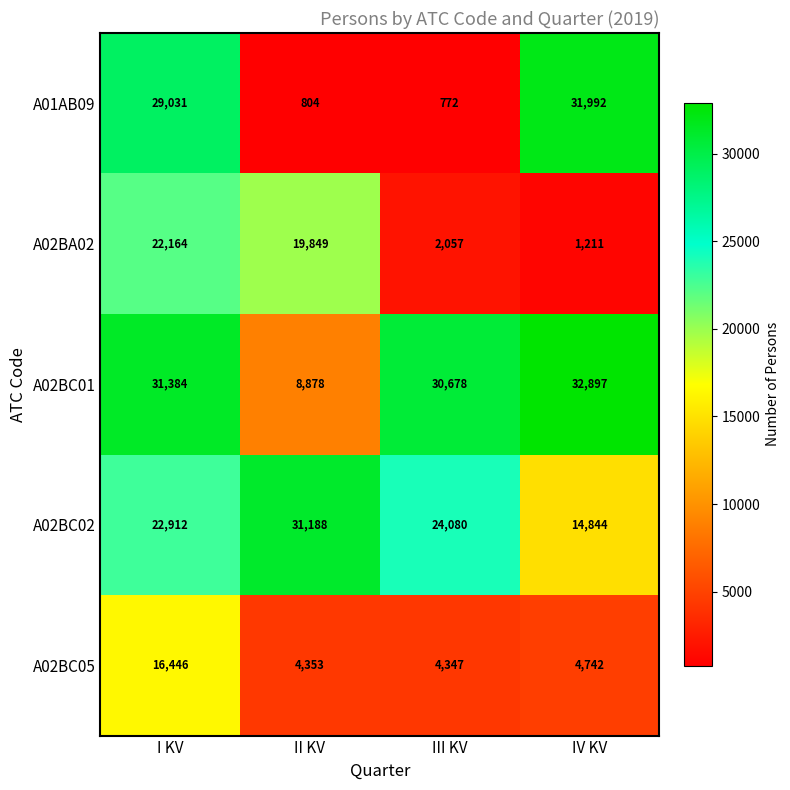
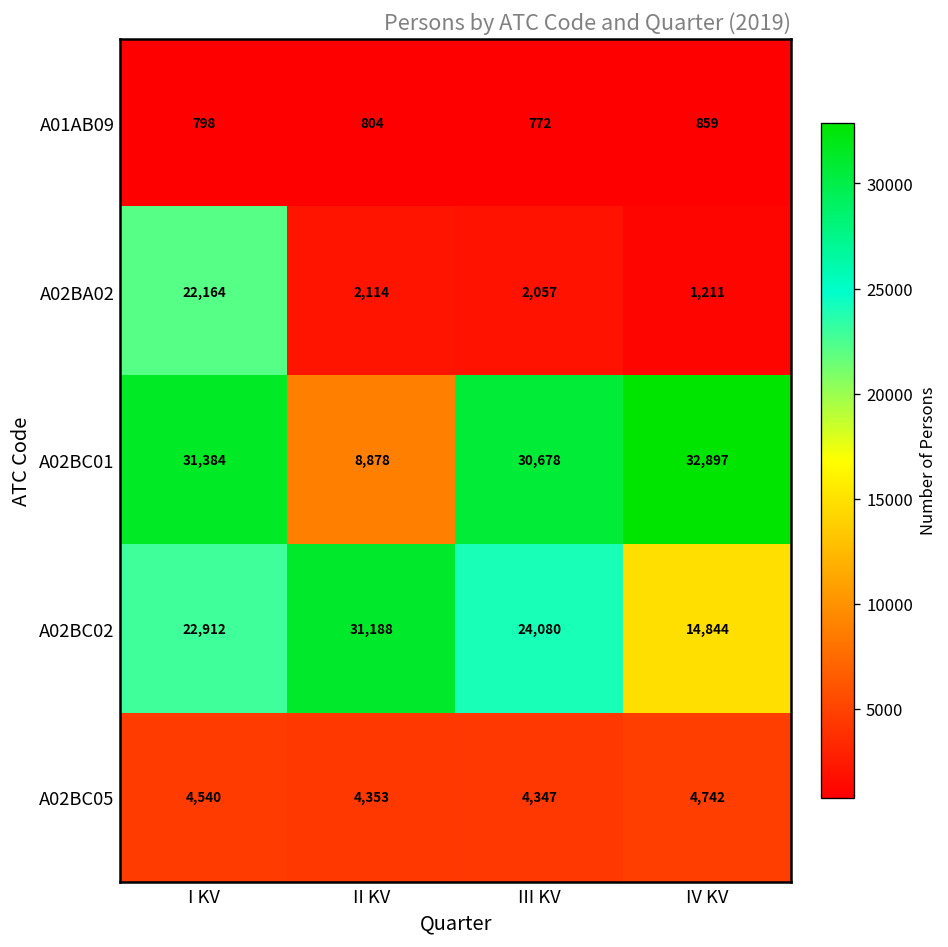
  {
    "A01AB09": {
-     "I KV": "29,031",
+     "I KV": "798",
      "II KV": "804",
      "III KV": "772",
-     "IV KV": "31,992"
+     "IV KV": "859"
    },
    "A02BA02": {
      "I KV": "22,164",
-     "II KV": "19,849",
+     "II KV": "2,114",
      "III KV": "2,057",
      "IV KV": "1,211"
    },
    "A02BC01": {
      "I KV": "31,384",
      "II KV": "8,878",
      "III KV": "30,678",
      "IV KV": "32,897"
    },
    "A02BC02": {
      "I KV": "22,912",
      "II KV": "31,188",
      "III KV": "24,080",
      "IV KV": "14,844"
    },
    "A02BC05": {
-     "I KV": "16,446",
+     "I KV": "4,540",
      "II KV": "4,353",
      "III KV": "4,347",
      "IV KV": "4,742"
    }
  }
